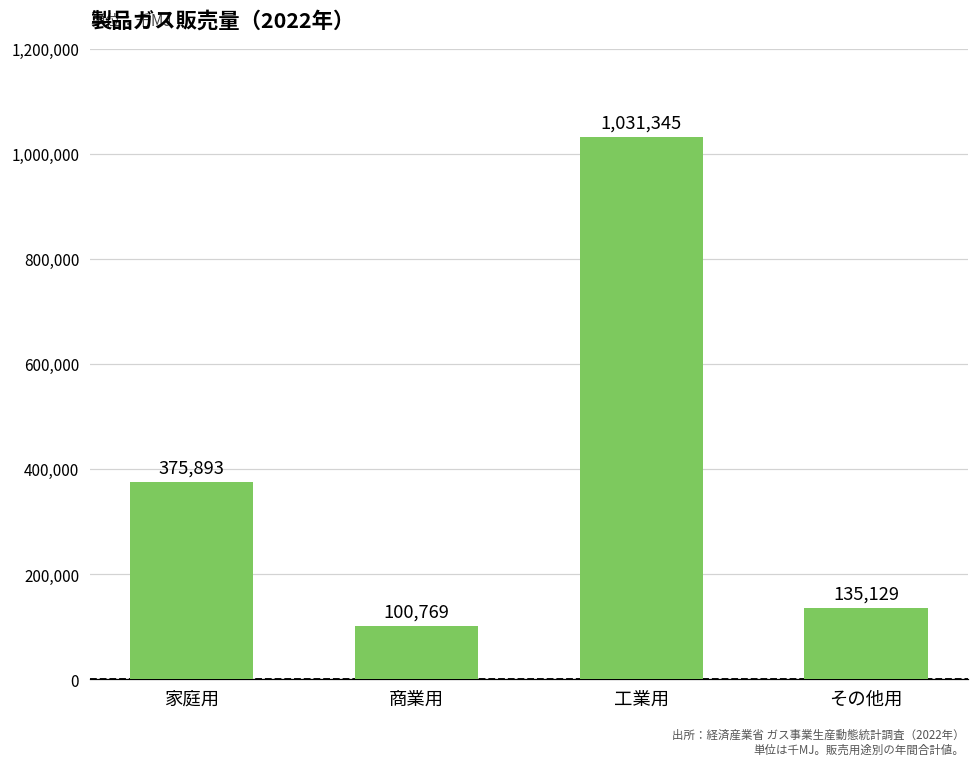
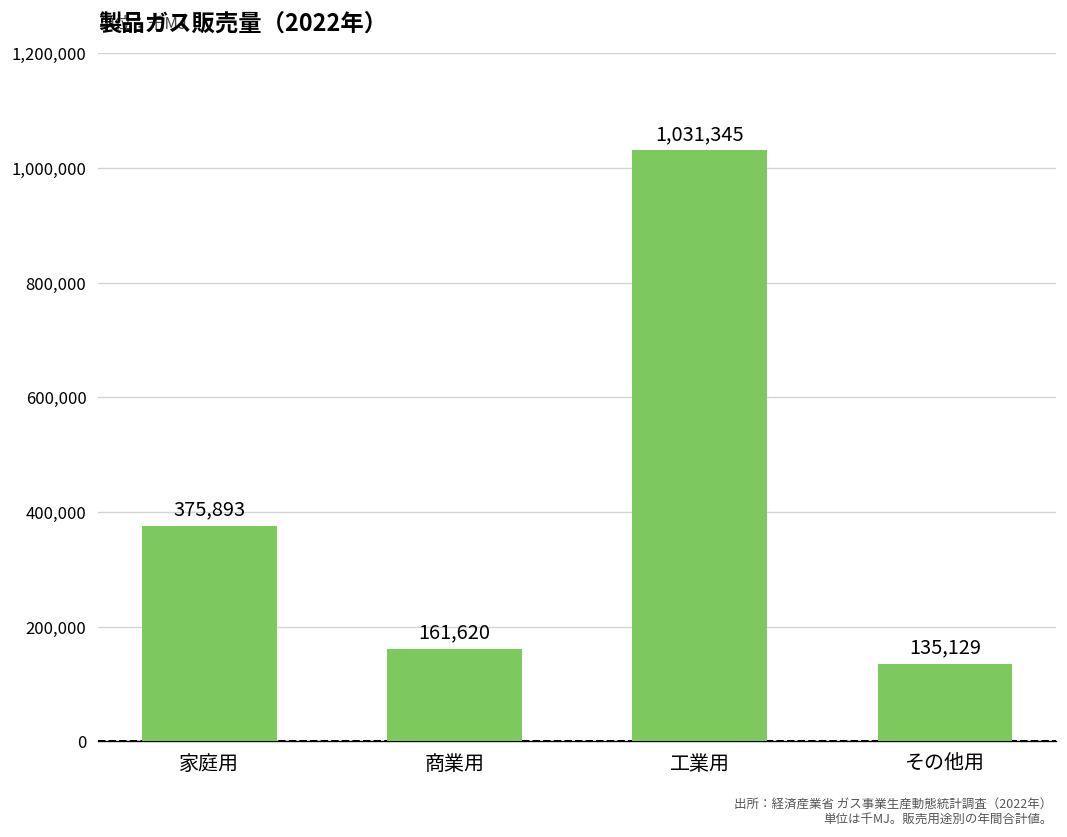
  {
    "家庭用": "375,893",
-   "商業用": "100,769",
+   "商業用": "161,620",
    "工業用": "1,031,345",
    "その他用": "135,129"
  }
